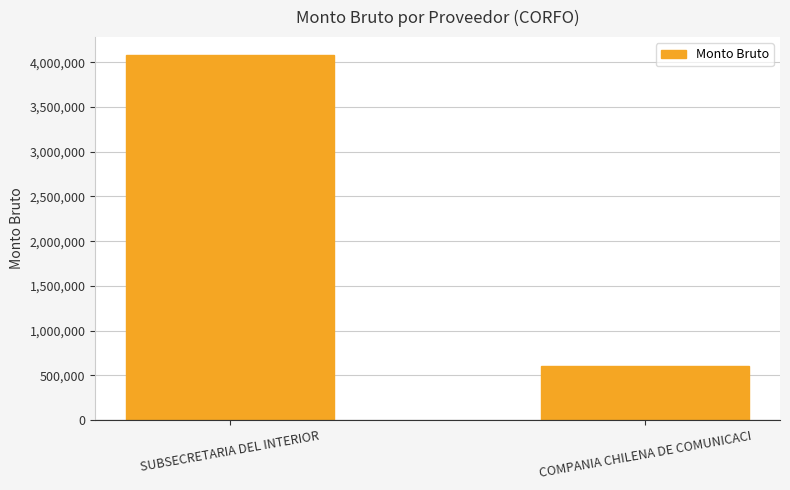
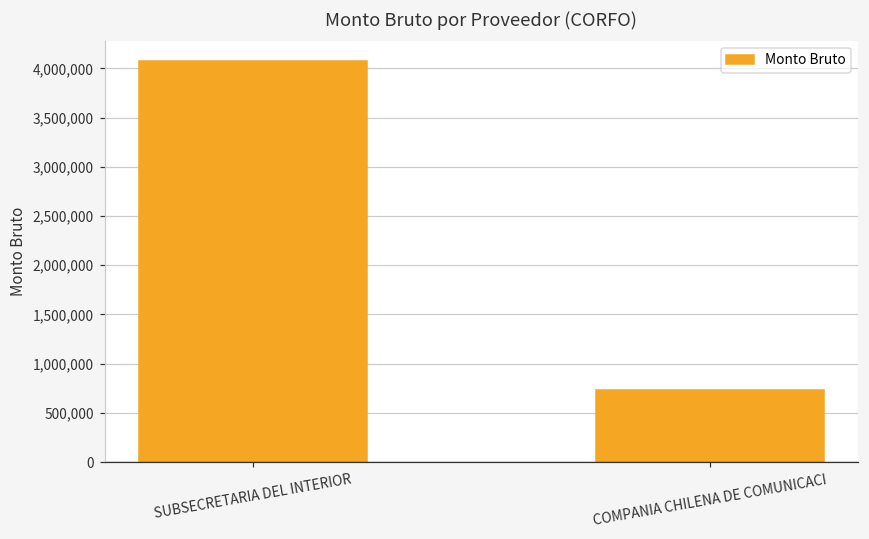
  {
    "SUBSECRETARIA DEL INTERIOR": "4,100,000",
-   "COMPANIA CHILENA DE COMUNICACI": "600,000"
+   "COMPANIA CHILENA DE COMUNICACI": "700,000"
  }
